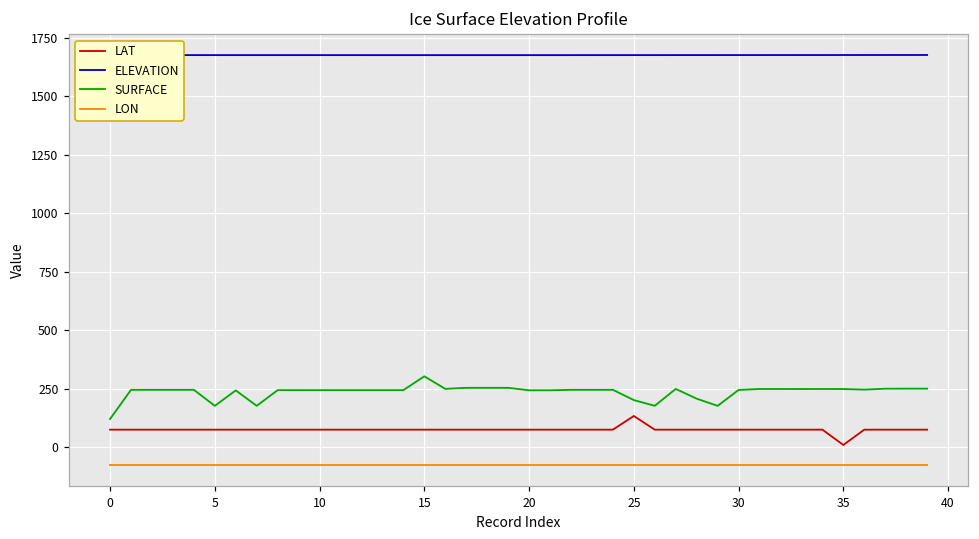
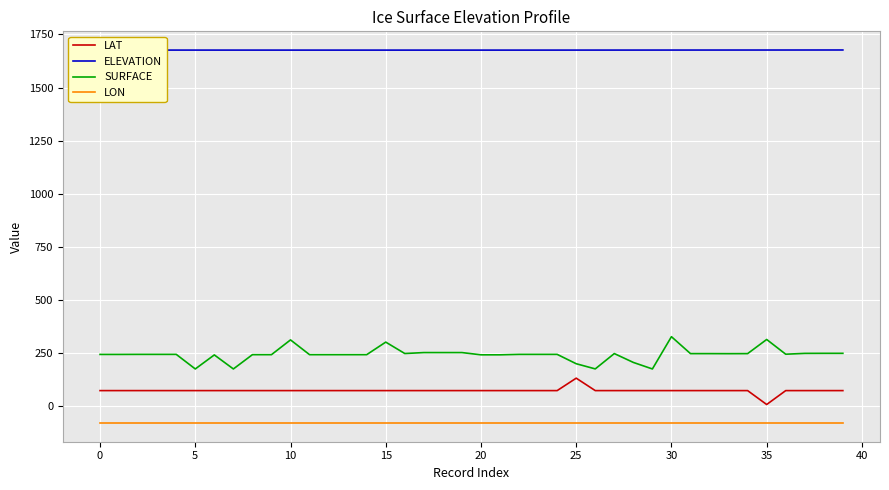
  {
    "LAT": {
      "0": 70,
      "5": 70,
      "10": 70,
      "15": 70,
      "20": 70,
      "25": 130,
      "30": 70,
      "35": 10
    },
    "ELEVATION": {
      "5": 1680,
      "10": 1680,
      "15": 1680,
      "20": 1680,
      "25": 1680,
      "30": 1680,
      "35": 1680
    },
    "SURFACE": {
-     "0": 120,
+     "0": 240,
      "5": 180,
-     "10": 240,
+     "10": 310,
      "15": 300,
      "20": 240,
      "25": 200,
-     "30": 240,
-     "35": 250
+     "30": 330,
+     "35": 310
    },
    "LON": {
      "0": -80,
      "5": -80,
      "10": -80,
      "15": -80,
      "20": -80,
      "25": -80,
      "30": -80,
      "35": -80
    }
  }
